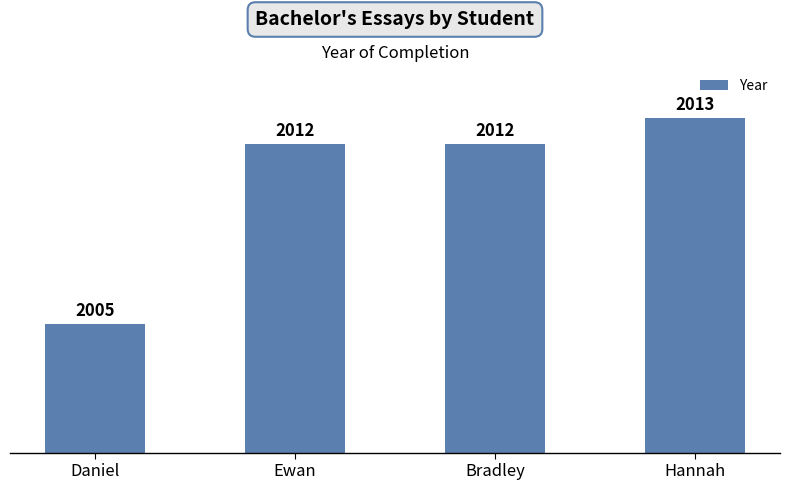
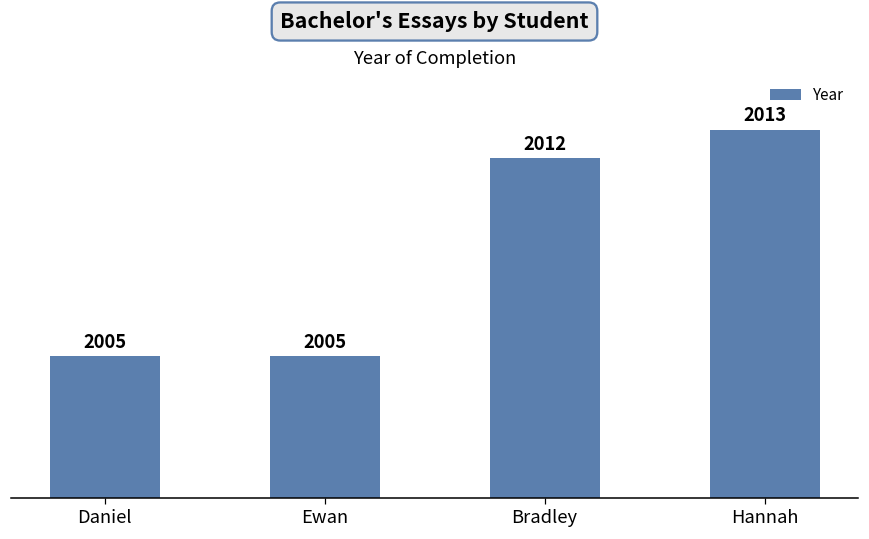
  {
    "Daniel": 2005,
-   "Ewan": 2012,
+   "Ewan": 2005,
    "Bradley": 2012,
    "Hannah": 2013
  }
